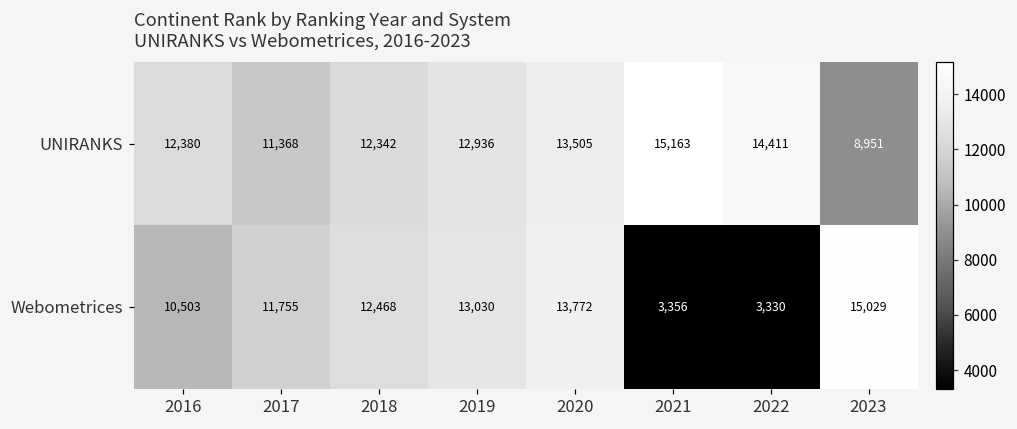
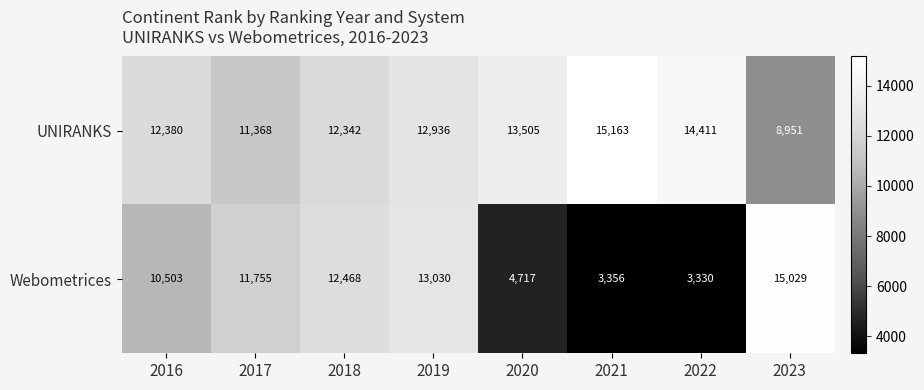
  {
    "UNIRANKS": {
      "2016": "12,380",
      "2017": "11,368",
      "2018": "12,342",
      "2019": "12,936",
      "2020": "13,505",
      "2021": "15,163",
      "2022": "14,411",
      "2023": "8,951"
    },
    "Webometrices": {
      "2016": "10,503",
      "2017": "11,755",
      "2018": "12,468",
      "2019": "13,030",
-     "2020": "13,772",
+     "2020": "4,717",
      "2021": "3,356",
      "2022": "3,330",
      "2023": "15,029"
    }
  }
